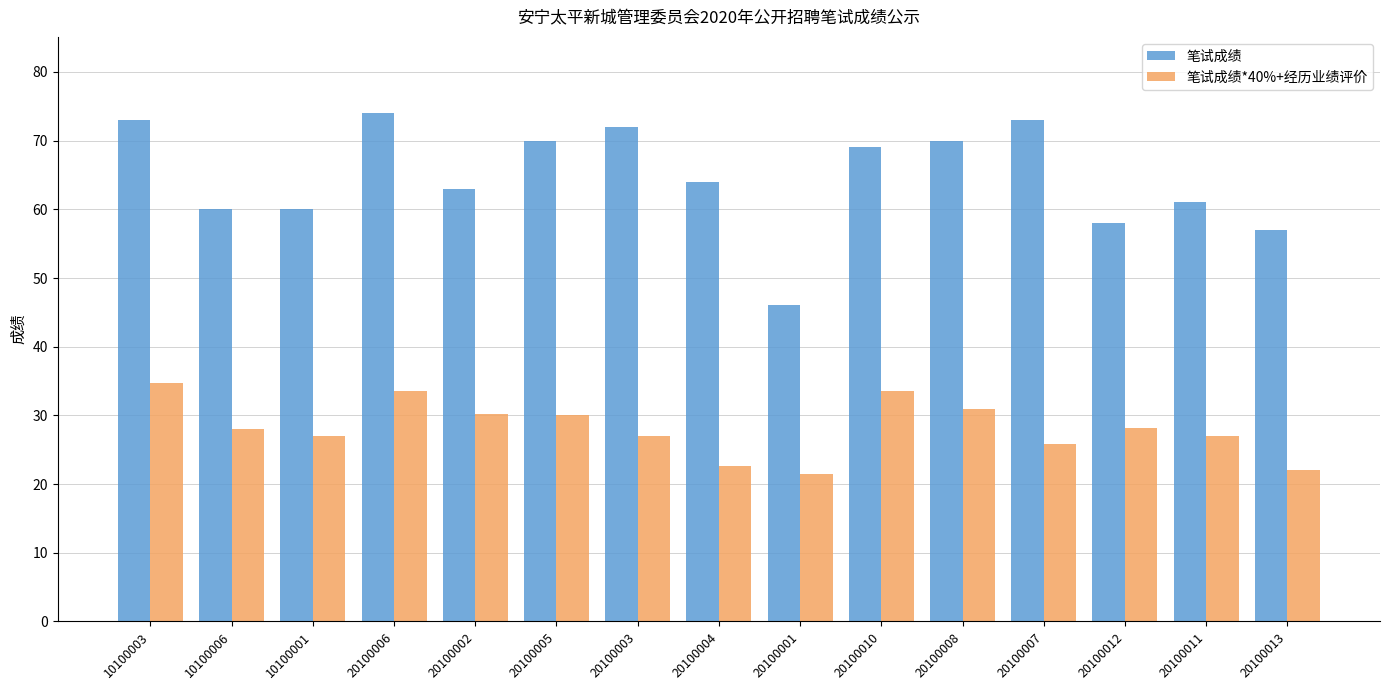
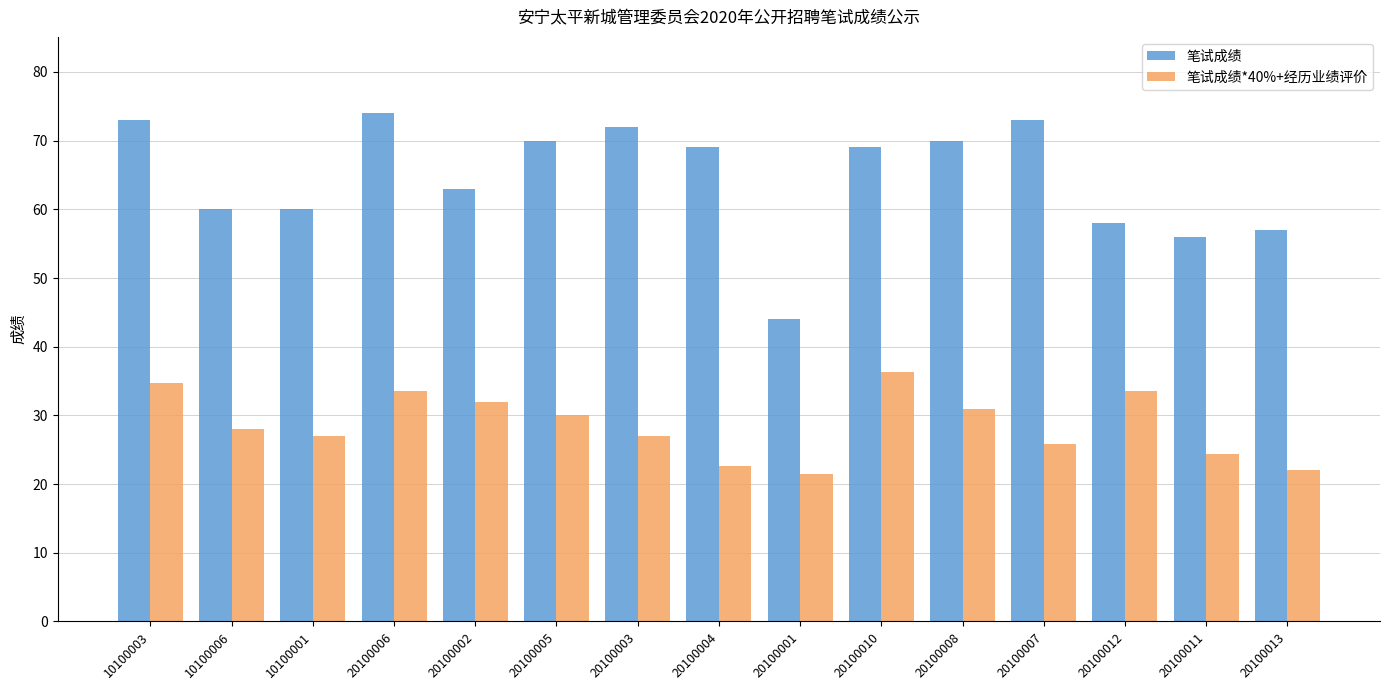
  {
    "笔试成绩": {
      "10100003": 73,
      "10100006": 60,
      "10100001": 60,
      "20100006": 74,
      "20100002": 63,
      "20100005": 70,
      "20100003": 72,
-     "20100004": 64,
-     "20100001": 46,
+     "20100004": 69,
+     "20100001": 44,
      "20100010": 69,
      "20100008": 70,
      "20100007": 73,
      "20100012": 58,
-     "20100011": 61,
+     "20100011": 56,
      "20100013": 57
    },
    "笔试成绩*40%+经历业绩评价": {
      "10100003": 35,
      "10100006": 28,
      "10100001": 27,
      "20100006": 34,
-     "20100002": 30,
+     "20100002": 32,
      "20100005": 30,
      "20100003": 27,
      "20100004": 23,
      "20100001": 21,
-     "20100010": 34,
+     "20100010": 36,
      "20100008": 31,
      "20100007": 26,
-     "20100012": 28,
-     "20100011": 27,
+     "20100012": 34,
+     "20100011": 24,
      "20100013": 22
    }
  }
